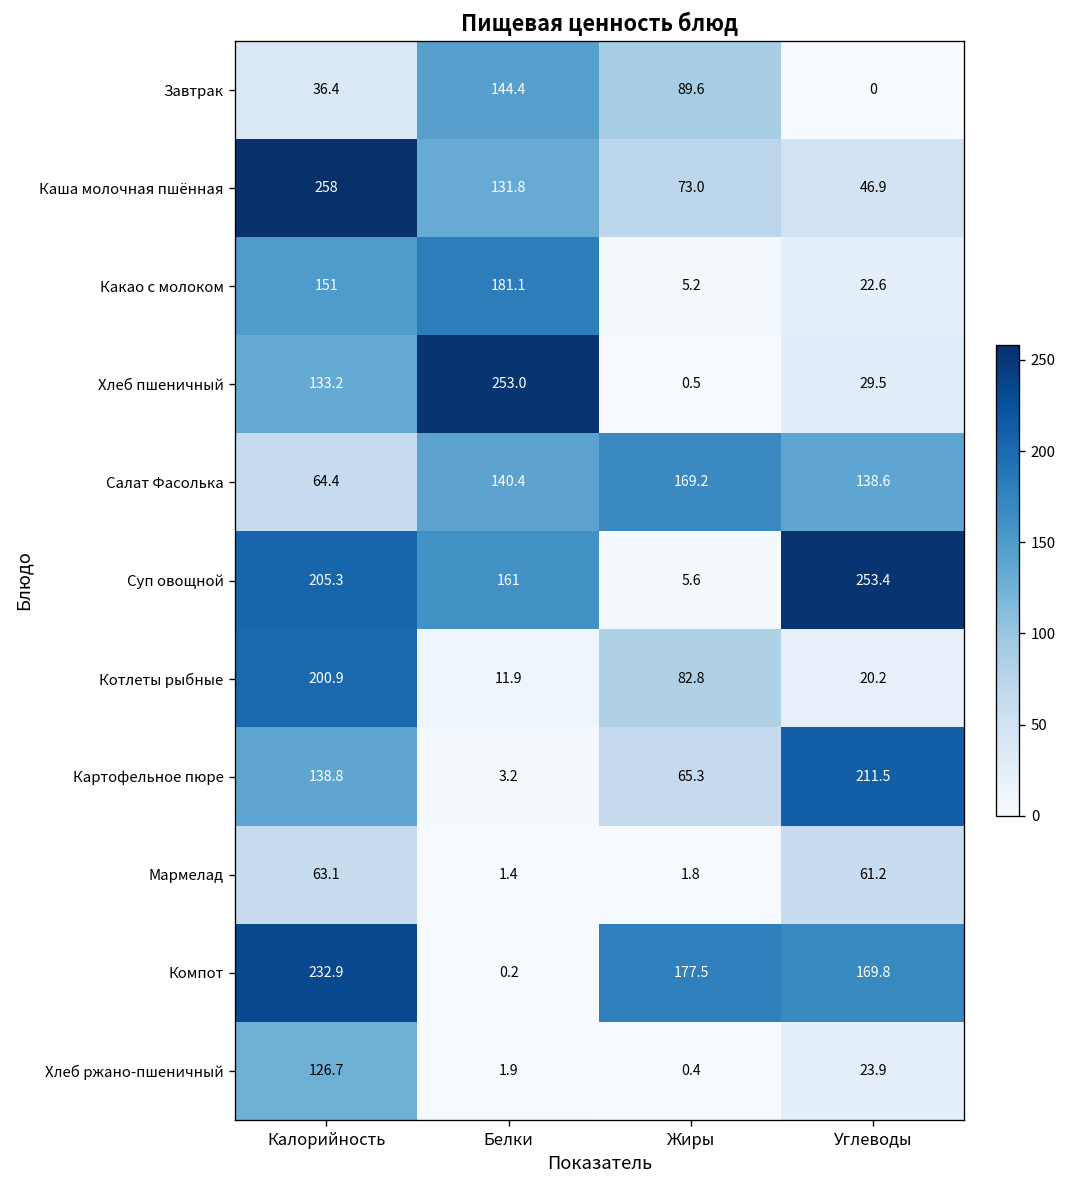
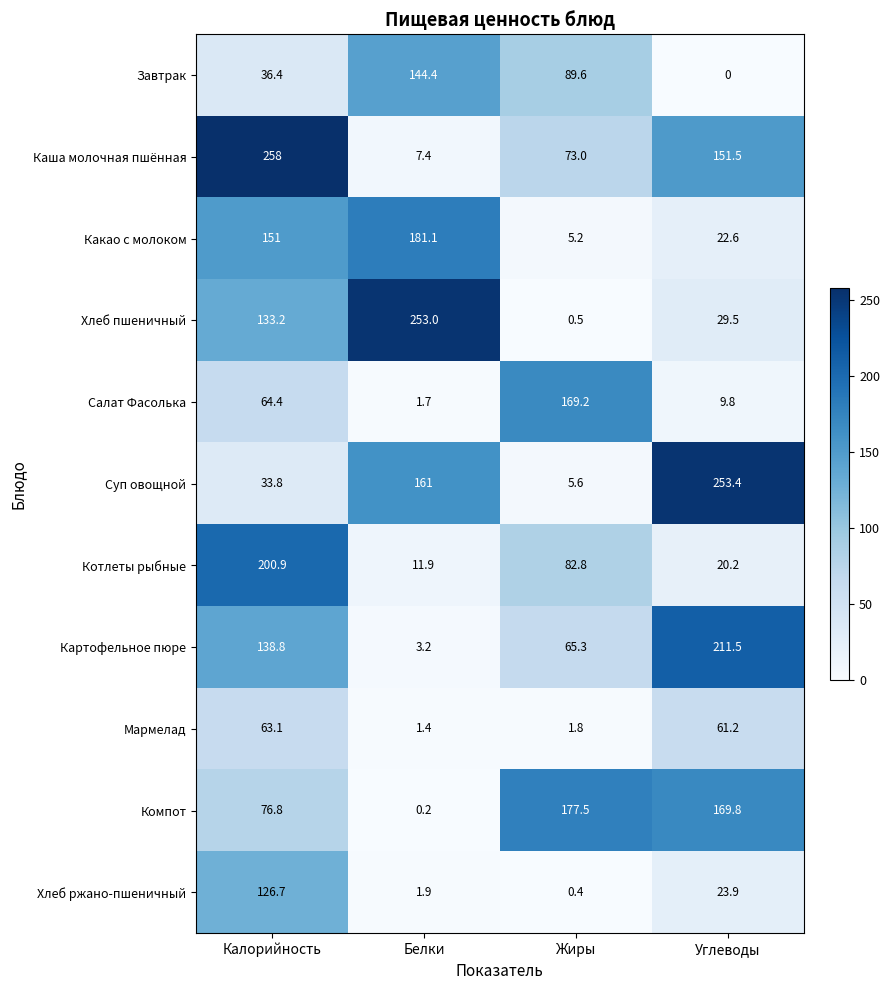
  {
    "Завтрак": {
      "Калорийность": 36.4,
      "Белки": 144.4,
      "Жиры": 89.6,
      "Углеводы": 0
    },
    "Каша молочная пшённая": {
      "Калорийность": 258,
-     "Белки": 131.8,
+     "Белки": 7.4,
      "Жиры": 73.0,
-     "Углеводы": 46.9
+     "Углеводы": 151.5
    },
    "Какао с молоком": {
      "Калорийность": 151,
      "Белки": 181.1,
      "Жиры": 5.2,
      "Углеводы": 22.6
    },
    "Хлеб пшеничный": {
      "Калорийность": 133.2,
      "Белки": 253.0,
      "Жиры": 0.5,
      "Углеводы": 29.5
    },
    "Салат Фасолька": {
      "Калорийность": 64.4,
-     "Белки": 140.4,
+     "Белки": 1.7,
      "Жиры": 169.2,
-     "Углеводы": 138.6
+     "Углеводы": 9.8
    },
    "Суп овощной": {
-     "Калорийность": 205.3,
+     "Калорийность": 33.8,
      "Белки": 161,
      "Жиры": 5.6,
      "Углеводы": 253.4
    },
    "Котлеты рыбные": {
      "Калорийность": 200.9,
      "Белки": 11.9,
      "Жиры": 82.8,
      "Углеводы": 20.2
    },
    "Картофельное пюре": {
      "Калорийность": 138.8,
      "Белки": 3.2,
      "Жиры": 65.3,
      "Углеводы": 211.5
    },
    "Мармелад": {
      "Калорийность": 63.1,
      "Белки": 1.4,
      "Жиры": 1.8,
      "Углеводы": 61.2
    },
    "Компот": {
-     "Калорийность": 232.9,
+     "Калорийность": 76.8,
      "Белки": 0.2,
      "Жиры": 177.5,
      "Углеводы": 169.8
    },
    "Хлеб ржано-пшеничный": {
      "Калорийность": 126.7,
      "Белки": 1.9,
      "Жиры": 0.4,
      "Углеводы": 23.9
    }
  }
